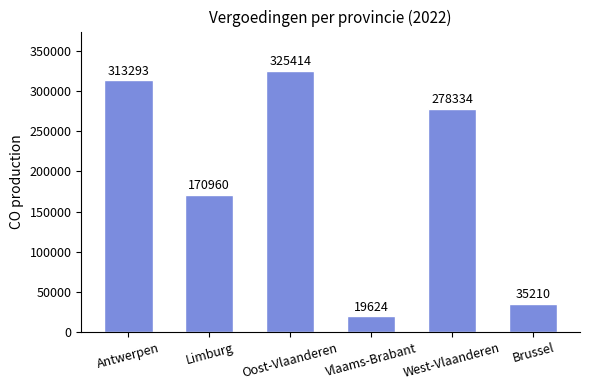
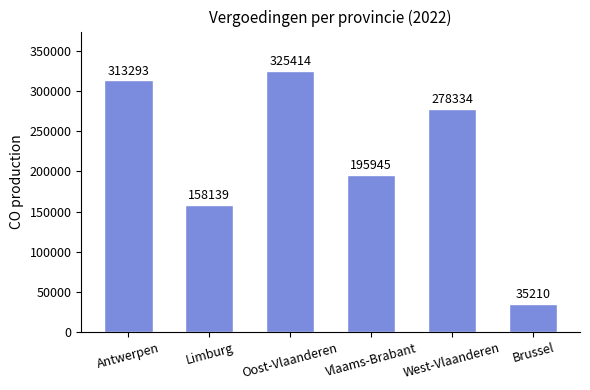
  {
    "Antwerpen": 313293,
-   "Limburg": 170960,
+   "Limburg": 158139,
    "Oost-Vlaanderen": 325414,
-   "Vlaams-Brabant": 19624,
+   "Vlaams-Brabant": 195945,
    "West-Vlaanderen": 278334,
    "Brussel": 35210
  }
